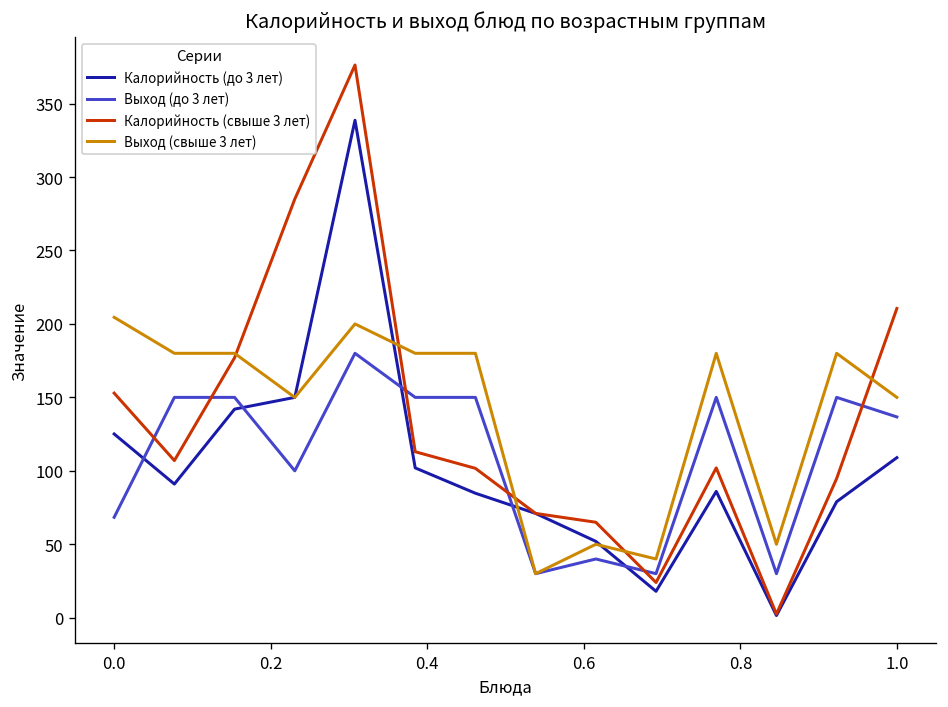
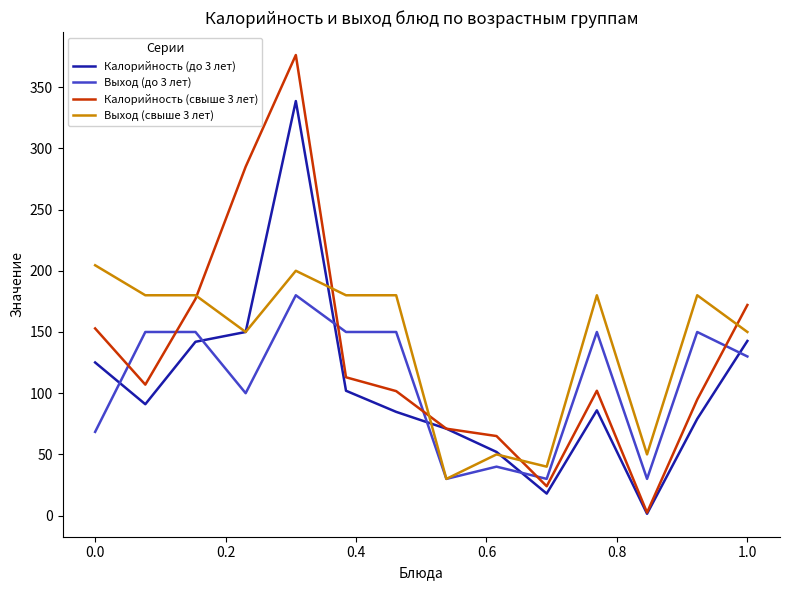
  {
    "Калорийность (до 3 лет)": {
      "0.0": 125,
-     "1.0": 109
+     "1.0": 143
    },
    "Выход (до 3 лет)": {
      "0.0": 68,
-     "1.0": 137
+     "1.0": 130
    },
    "Калорийность (свыше 3 лет)": {
      "0.0": 153,
-     "1.0": 211
+     "1.0": 172
    },
    "Выход (свыше 3 лет)": {
      "0.0": 205,
      "1.0": 150
    }
  }
